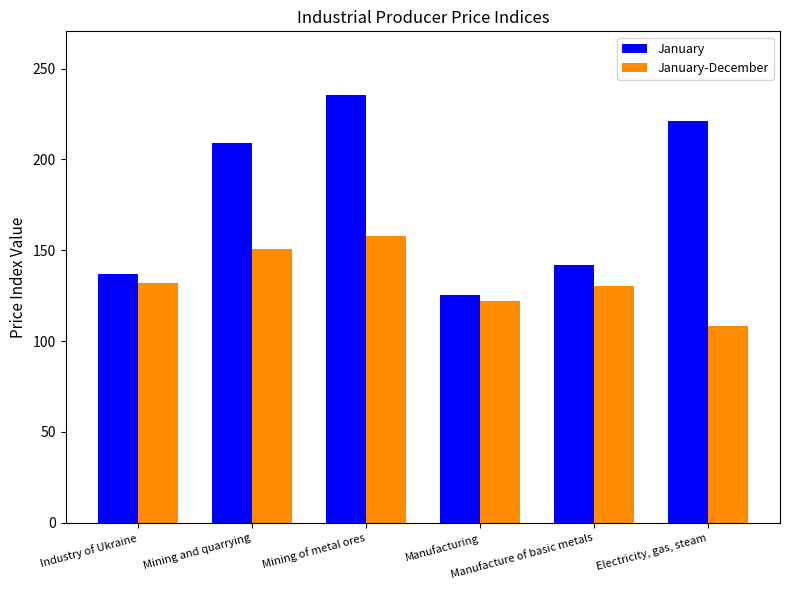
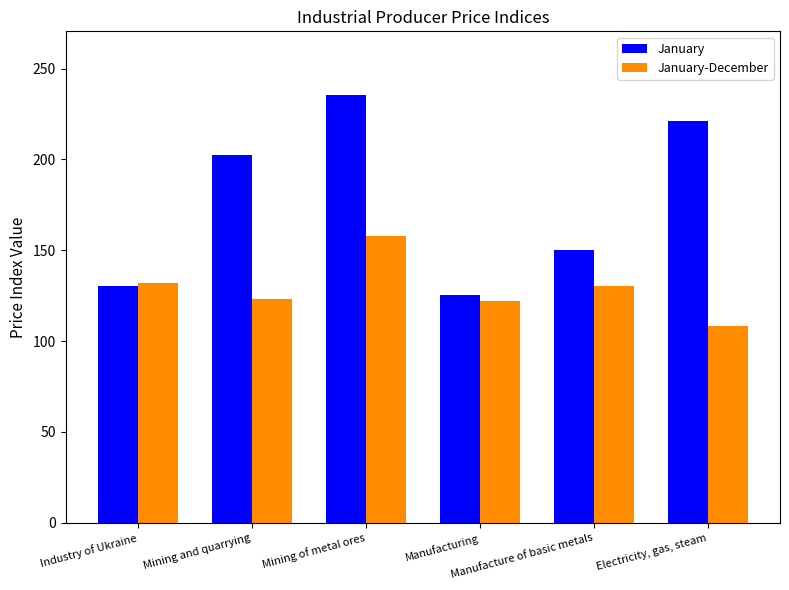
  {
    "January": {
-     "Industry of Ukraine": 137,
-     "Mining and quarrying": 209,
+     "Industry of Ukraine": 130,
+     "Mining and quarrying": 202,
      "Mining of metal ores": 235,
      "Manufacturing": 126,
-     "Manufacture of basic metals": 142,
+     "Manufacture of basic metals": 150,
      "Electricity, gas, steam": 221
    },
    "January-December": {
      "Industry of Ukraine": 132,
-     "Mining and quarrying": 151,
+     "Mining and quarrying": 123,
      "Mining of metal ores": 158,
      "Manufacturing": 122,
      "Manufacture of basic metals": 130,
      "Electricity, gas, steam": 108
    }
  }
